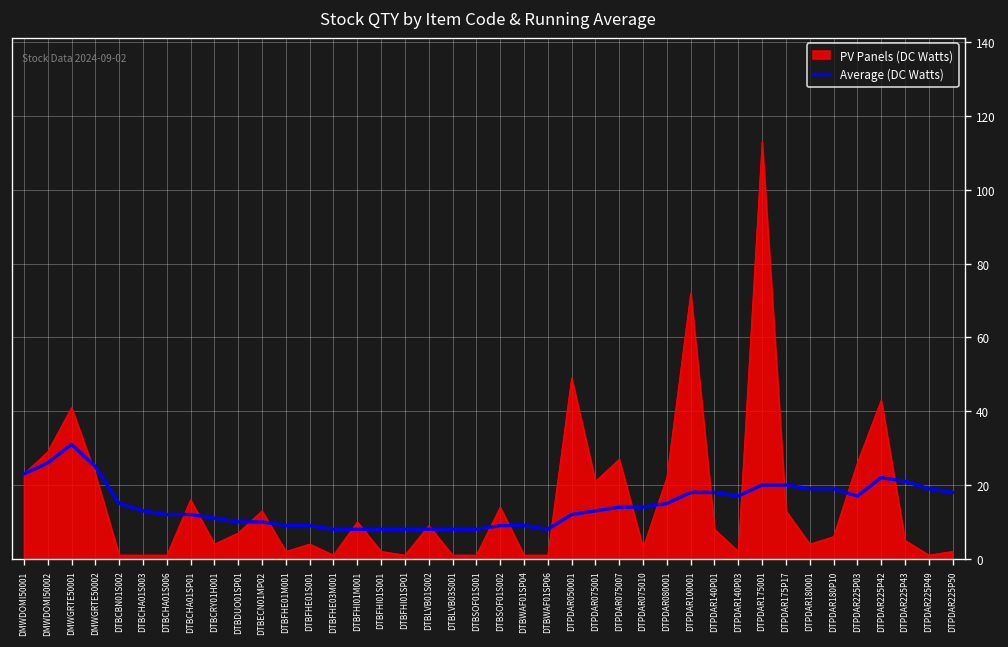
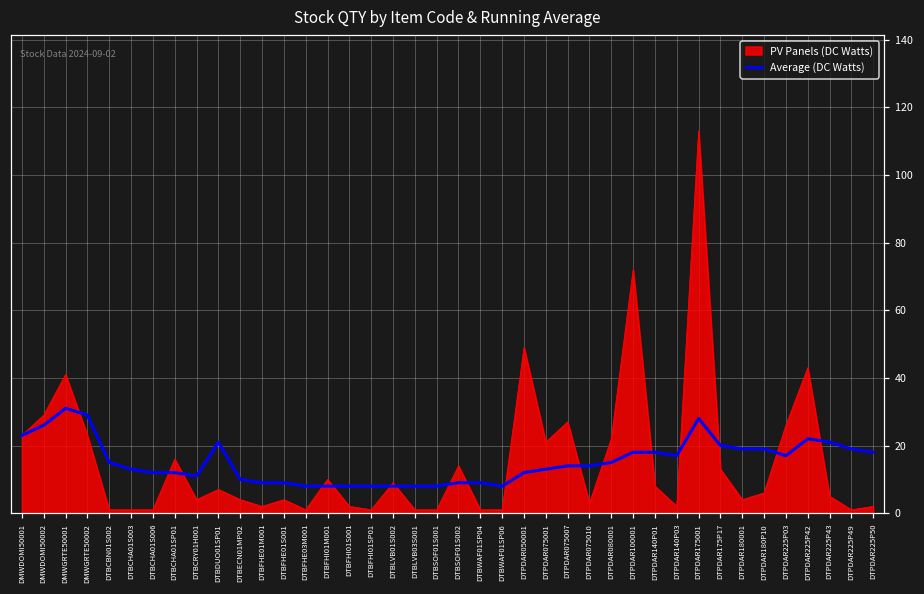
  {
    "PV Panels (DC Watts)": {
      "DMWDOMI50002": 29,
      "DMWGRTE50001": 41,
      "DMWGRTE50002": 23,
      "DTBCBN01S002": 1,
      "DTBCHA01S003": 1,
      "DTBCHA01S006": 1,
      "DTBCHA01SP01": 16,
      "DTBCRY01H001": 4,
      "DTBDUO01SP01": 7,
-     "DTBECN01MP02": 13,
+     "DTBECN01MP02": 4,
      "DTBFHE01M001": 2,
      "DTBFHE01S001": 4,
      "DTBFHE03M001": 1,
      "DTBFHI01M001": 10,
      "DTBFHI01S001": 2,
      "DTBFHI01SP01": 1,
      "DTBLVB01S002": 9,
      "DTBLVB03S001": 1,
      "DTBSOF01S001": 1,
      "DTBSOF01S002": 14,
      "DTBWAF01SP04": 1,
      "DTBWAF01SP06": 1,
      "DTPDAR050001": 49,
      "DTPDAR075001": 21,
      "DTPDAR075007": 27,
      "DTPDAR075010": 3,
      "DTPDAR080001": 22,
      "DTPDAR100001": 72,
      "DTPDAR140P01": 8,
      "DTPDAR140P03": 2,
      "DTPDAR175001": 113,
      "DTPDAR175P17": 13,
      "DTPDAR180001": 4,
      "DTPDAR180P10": 6,
      "DTPDAR225P03": 26,
      "DTPDAR225P42": 43,
      "DTPDAR225P43": 5,
      "DTPDAR225P49": 1,
      "DTPDAR225P50": 2
    },
    "Average (DC Watts)": {
      "DMWDOMI50002": 26,
      "DMWGRTE50001": 31,
-     "DMWGRTE50002": 25,
+     "DMWGRTE50002": 29,
      "DTBCBN01S002": 15,
      "DTBCHA01S003": 13,
      "DTBCHA01S006": 12,
      "DTBCHA01SP01": 12,
      "DTBCRY01H001": 11,
-     "DTBDUO01SP01": 10,
+     "DTBDUO01SP01": 21,
      "DTBECN01MP02": 10,
      "DTBFHE01M001": 9,
      "DTBFHE01S001": 9,
      "DTBFHE03M001": 8,
      "DTBFHI01M001": 8,
      "DTBFHI01S001": 8,
      "DTBFHI01SP01": 8,
      "DTBLVB01S002": 8,
      "DTBLVB03S001": 8,
      "DTBSOF01S001": 8,
      "DTBSOF01S002": 9,
      "DTBWAF01SP04": 9,
      "DTBWAF01SP06": 8,
      "DTPDAR050001": 12,
      "DTPDAR075001": 13,
      "DTPDAR075007": 14,
      "DTPDAR075010": 14,
      "DTPDAR080001": 15,
      "DTPDAR100001": 18,
      "DTPDAR140P01": 18,
      "DTPDAR140P03": 17,
-     "DTPDAR175001": 20,
+     "DTPDAR175001": 28,
      "DTPDAR175P17": 20,
      "DTPDAR180001": 19,
      "DTPDAR180P10": 19,
      "DTPDAR225P03": 17,
      "DTPDAR225P42": 22,
      "DTPDAR225P43": 21,
      "DTPDAR225P49": 19,
      "DTPDAR225P50": 18
    }
  }
